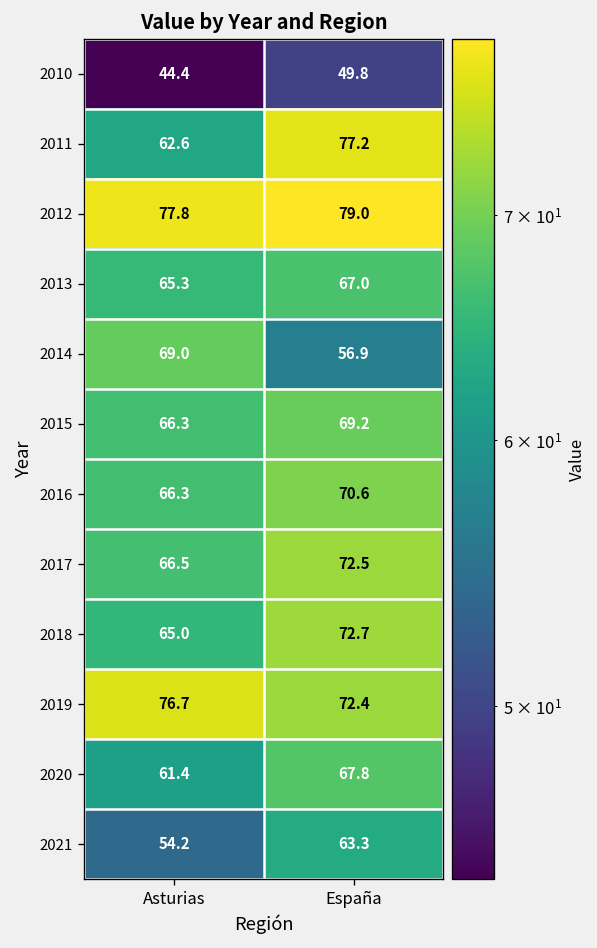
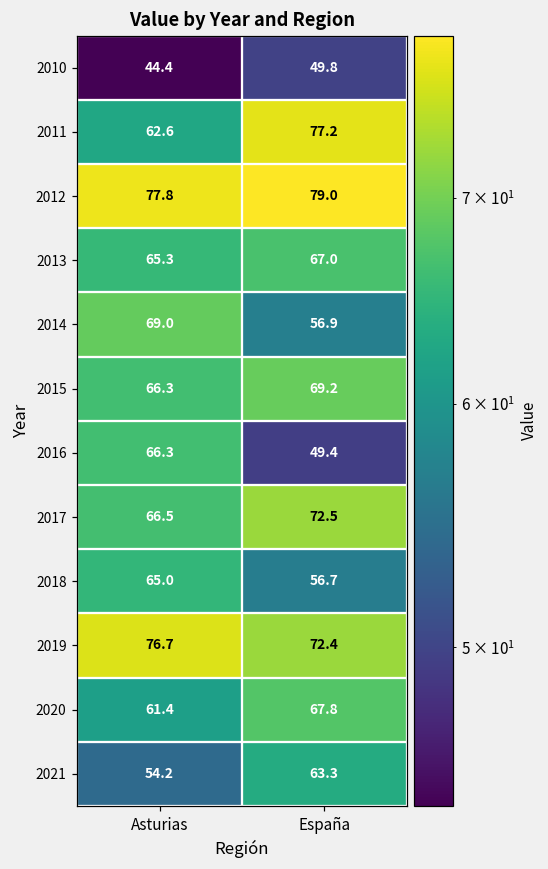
  {
    "2010": {
      "Asturias": 44.4,
      "España": 49.8
    },
    "2011": {
      "Asturias": 62.6,
      "España": 77.2
    },
    "2012": {
      "Asturias": 77.8,
      "España": 79.0
    },
    "2013": {
      "Asturias": 65.3,
      "España": 67.0
    },
    "2014": {
      "Asturias": 69.0,
      "España": 56.9
    },
    "2015": {
      "Asturias": 66.3,
      "España": 69.2
    },
    "2016": {
      "Asturias": 66.3,
-     "España": 70.6
+     "España": 49.4
    },
    "2017": {
      "Asturias": 66.5,
      "España": 72.5
    },
    "2018": {
      "Asturias": 65.0,
-     "España": 72.7
+     "España": 56.7
    },
    "2019": {
      "Asturias": 76.7,
      "España": 72.4
    },
    "2020": {
      "Asturias": 61.4,
      "España": 67.8
    },
    "2021": {
      "Asturias": 54.2,
      "España": 63.3
    }
  }
